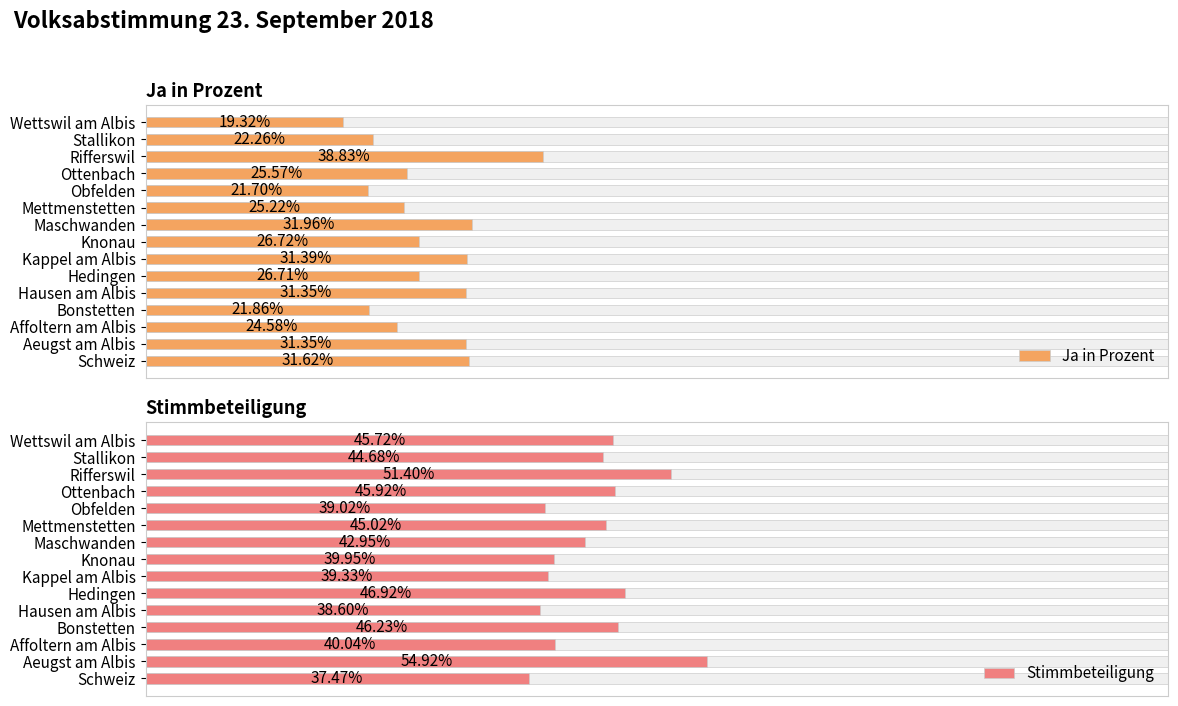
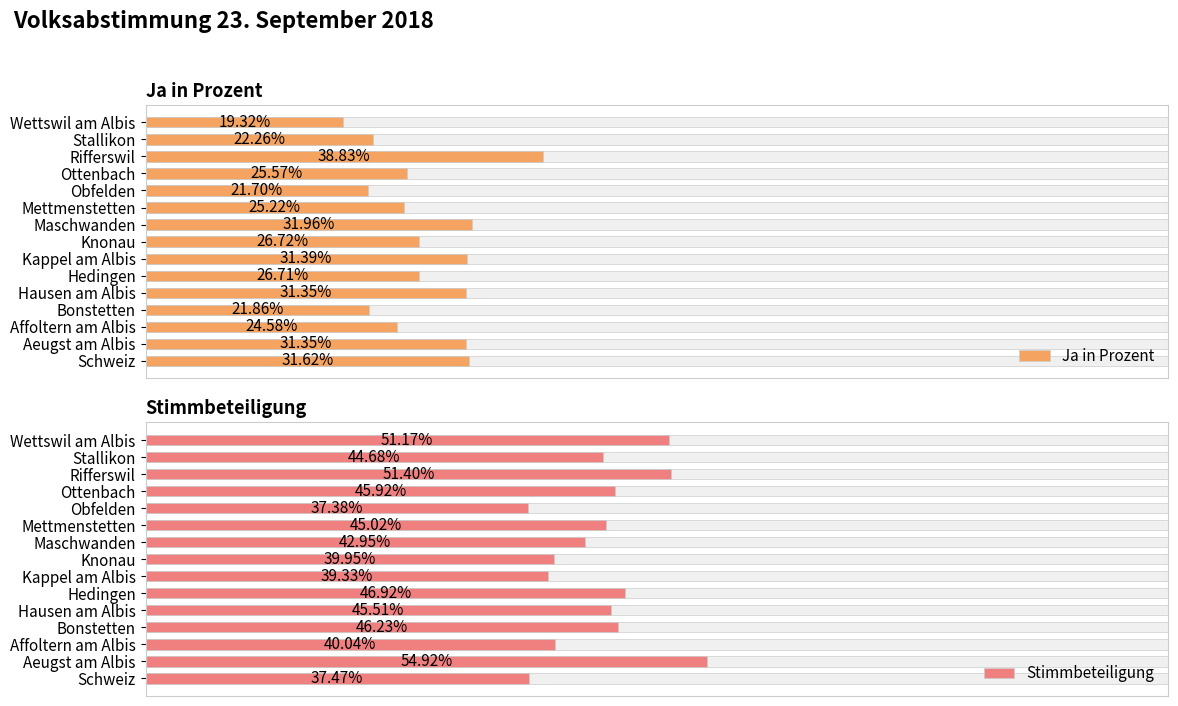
  {
    "Stimmbeteiligung": {
      "Stimmbeteiligung": {
-       "Wettswil am Albis": "45.72%",
-       "Obfelden": "39.02%",
-       "Hausen am Albis": "38.60%"
+       "Wettswil am Albis": "51.17%",
+       "Obfelden": "37.38%",
+       "Hausen am Albis": "45.51%"
      }
    }
  }
